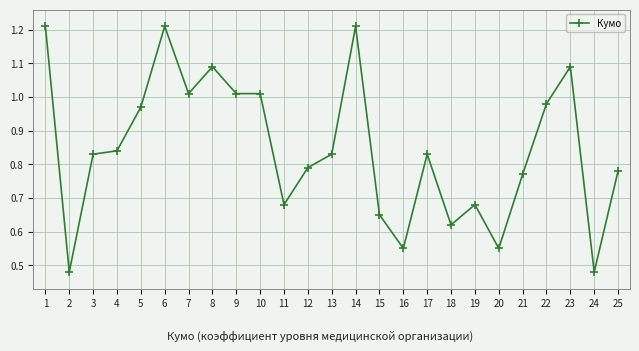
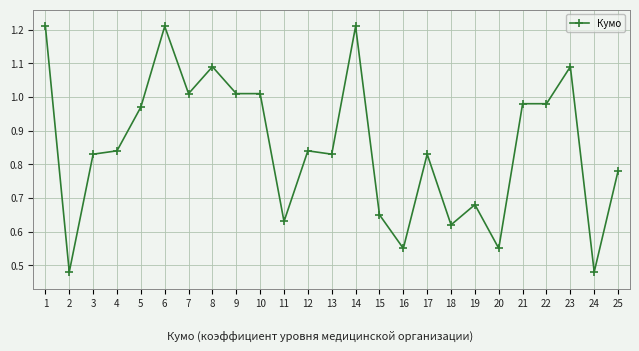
  {
    "1": 1.21,
    "2": 0.48,
    "3": 0.83,
    "4": 0.84,
    "5": 0.97,
    "6": 1.21,
    "7": 1.01,
    "8": 1.09,
    "9": 1.01,
    "10": 1.01,
-   "11": 0.68,
-   "12": 0.79,
+   "11": 0.63,
+   "12": 0.84,
    "13": 0.83,
    "14": 1.21,
    "15": 0.65,
    "16": 0.55,
    "17": 0.83,
    "18": 0.62,
    "19": 0.68,
    "20": 0.55,
-   "21": 0.77,
+   "21": 0.98,
    "22": 0.98,
    "23": 1.09,
    "24": 0.48,
    "25": 0.78
  }
